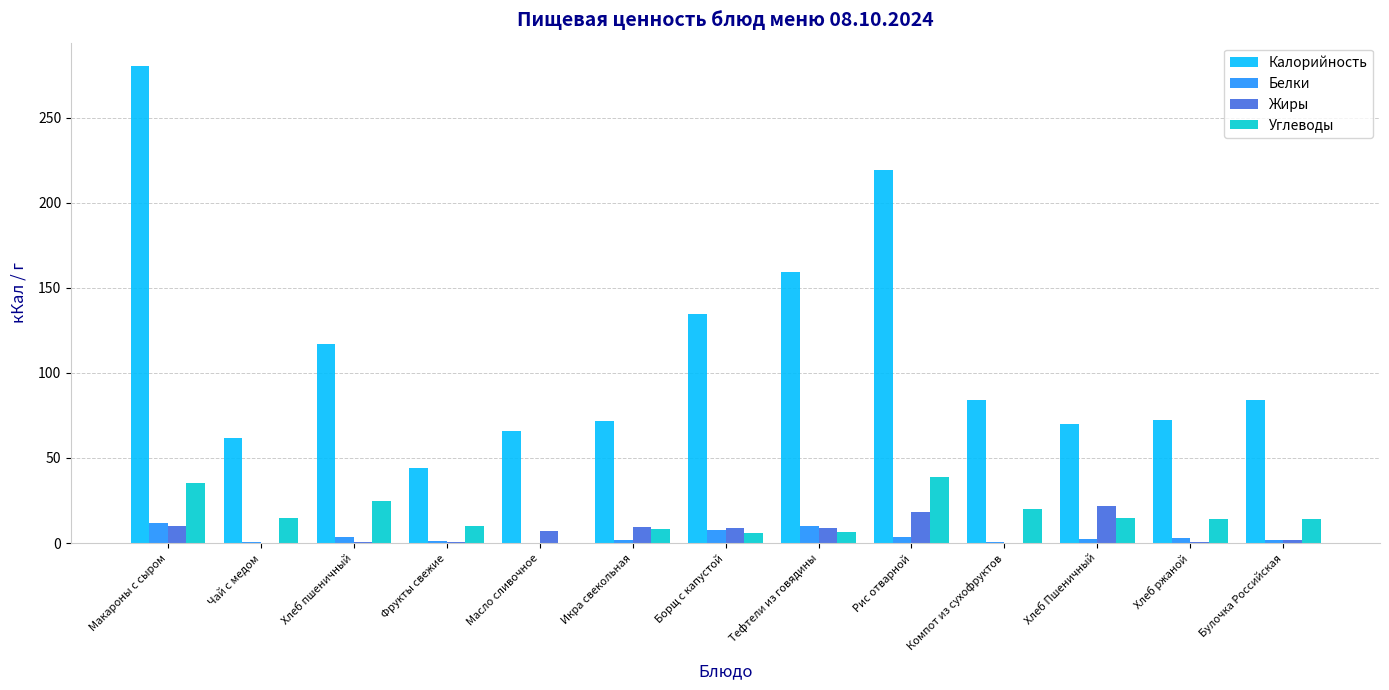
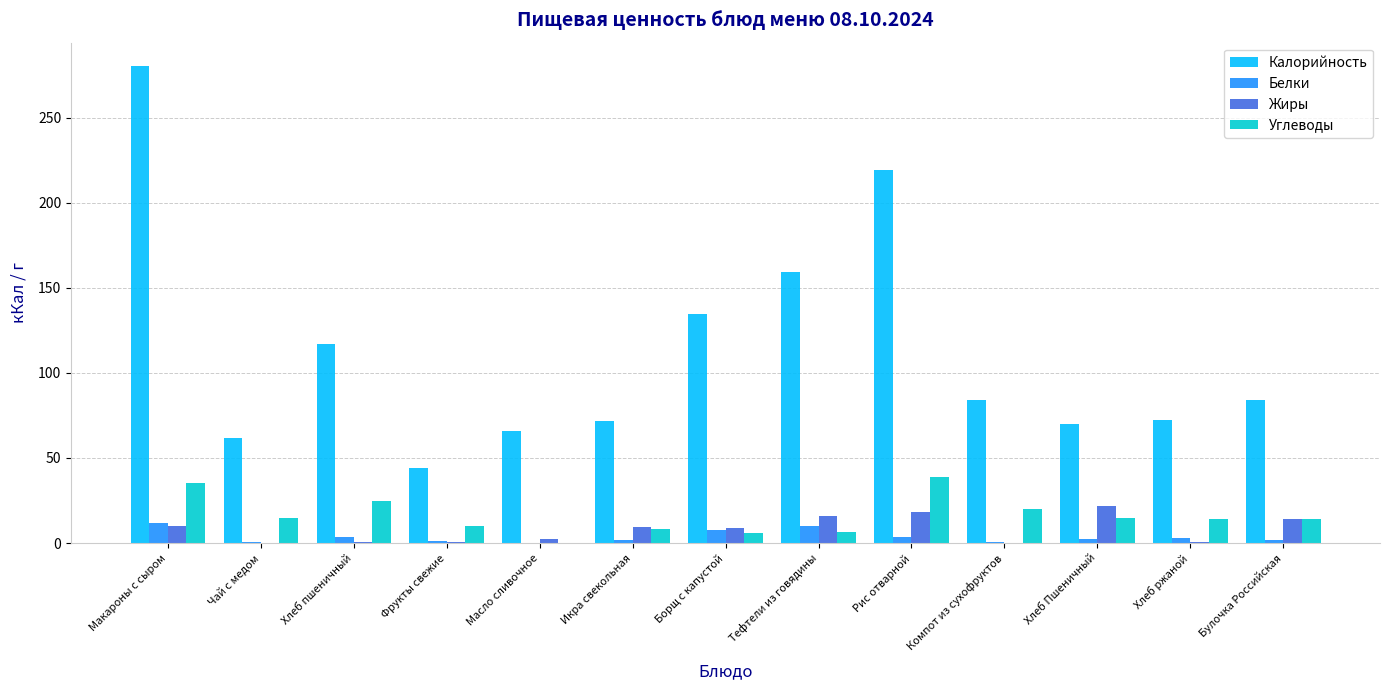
  {
    "Жиры": {
      "Макароны с сыром": 10,
-     "Масло сливочное": 7,
+     "Масло сливочное": 2,
      "Икра свекольная": 10,
      "Борщ с капустой": 9,
-     "Тефтели из говядины": 9,
+     "Тефтели из говядины": 16,
      "Рис отварной": 18,
      "Хлеб Пшеничный": 22,
-     "Булочка Российская": 2
+     "Булочка Российская": 14
    }
  }
